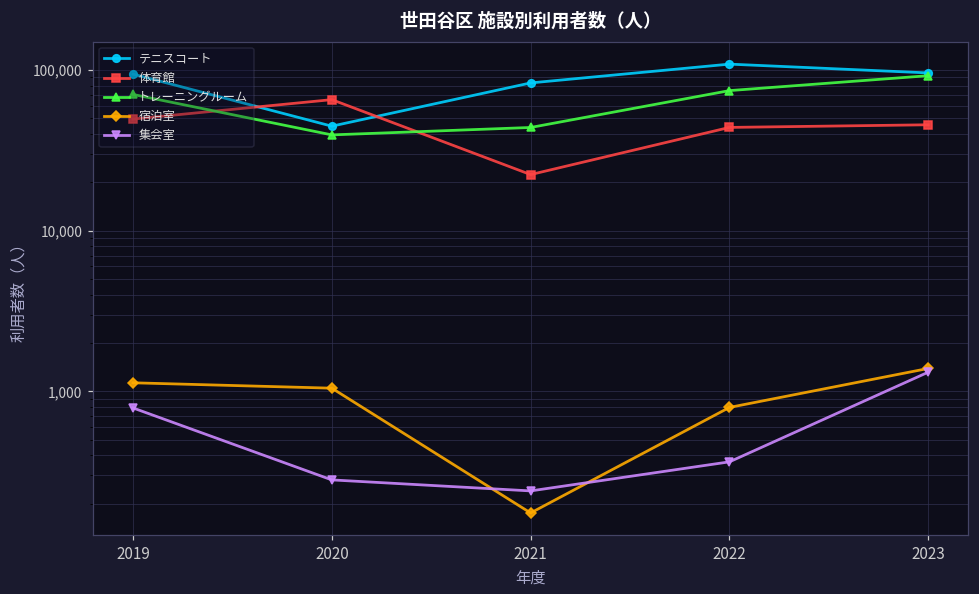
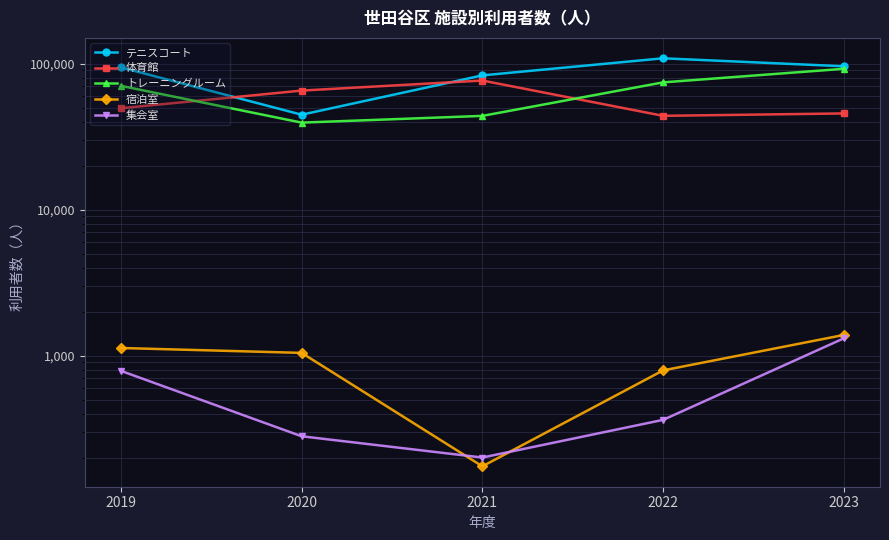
  {
    "テニスコート": {
      "2020": "45,000",
      "2021": "80,000",
      "2022": "110,000"
    },
    "体育館": {
      "2020": "70,000",
-     "2021": "22,000",
+     "2021": "80,000",
      "2022": "44,000",
      "2023": "46,000"
    },
    "トレーニングルーム": {
      "2020": "39,000",
      "2021": "44,000",
      "2022": "70,000"
    },
    "宿泊室": {
      "2019": "1,100",
      "2020": "1,000",
      "2021": "180",
      "2022": "800",
      "2023": "1,400"
    },
    "集会室": {
      "2019": "800",
      "2020": "280",
-     "2021": "240",
+     "2021": "200",
      "2022": "360",
      "2023": "1,300"
    }
  }
